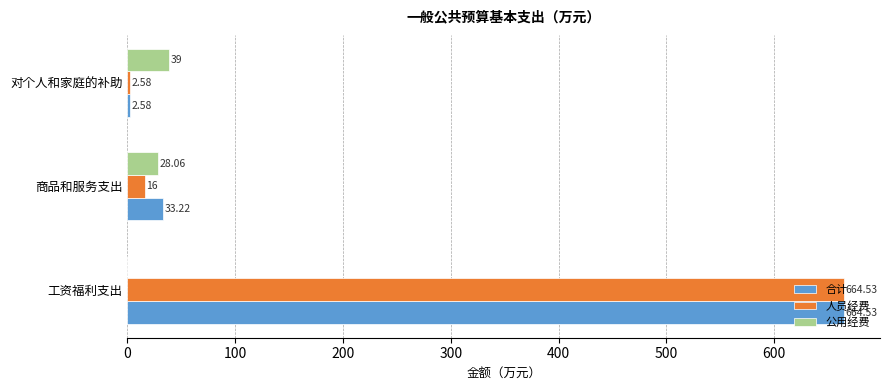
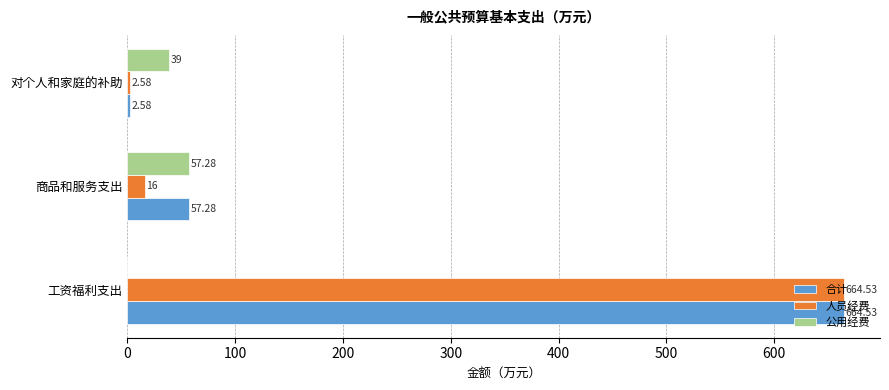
  {
    "合计": {
      "对个人和家庭的补助": 2.58,
-     "商品和服务支出": 33.22,
+     "商品和服务支出": 57.28,
      "工资福利支出": 664.53
    },
    "人员经费": {
      "对个人和家庭的补助": 2.58,
      "商品和服务支出": 16,
      "工资福利支出": 664.53
    },
    "公用经费": {
      "对个人和家庭的补助": 39,
-     "商品和服务支出": 28.06
+     "商品和服务支出": 57.28
    }
  }
